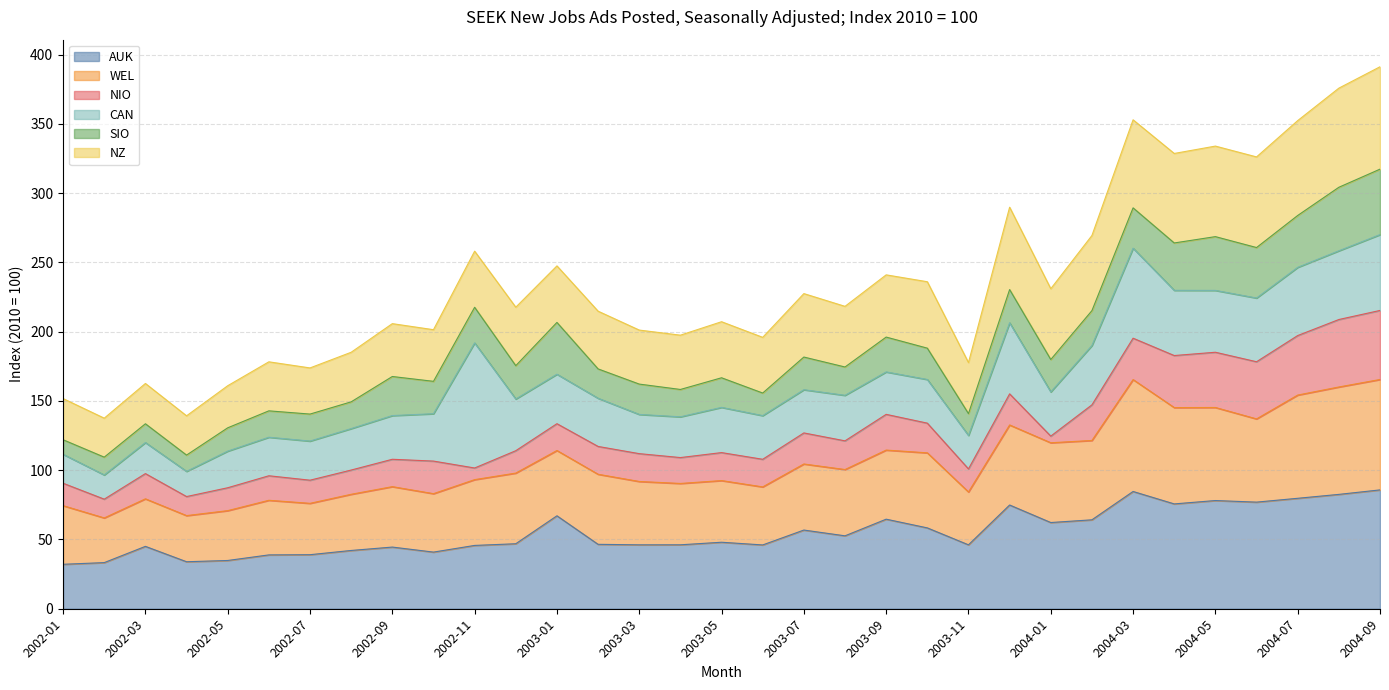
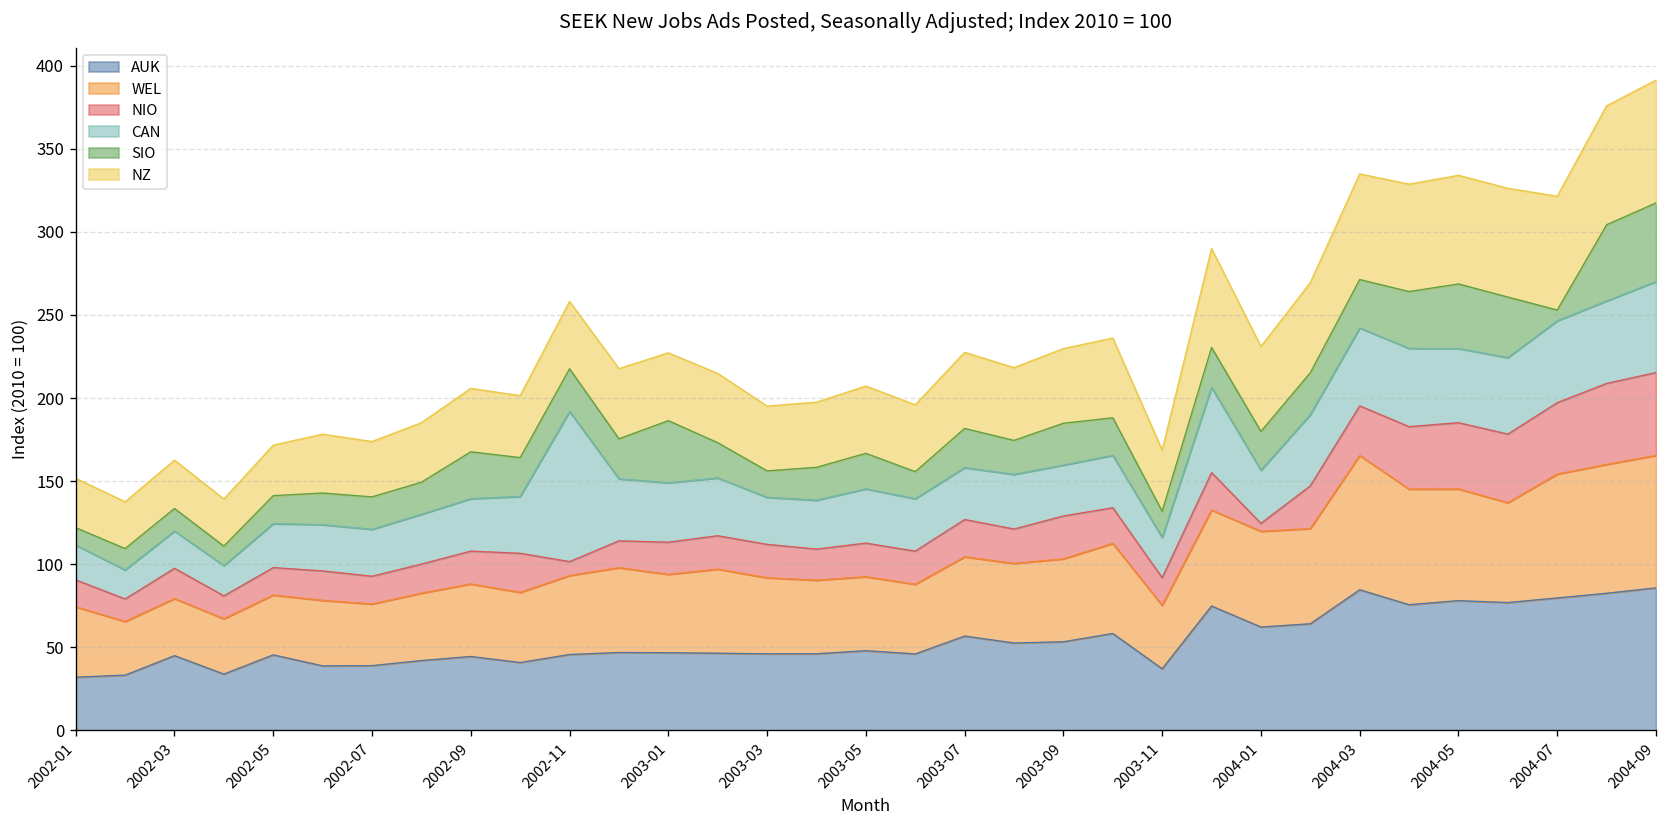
  {
    "AUK": {
      "2002-01": 32,
      "2002-03": 45,
-     "2002-05": 35,
+     "2002-05": 46,
      "2002-07": 39,
      "2002-09": 45,
      "2002-11": 46,
-     "2003-01": 67,
+     "2003-01": 47,
      "2003-03": 46,
      "2003-05": 48,
      "2003-07": 57,
-     "2003-09": 65,
-     "2003-11": 46,
+     "2003-09": 53,
+     "2003-11": 37,
      "2004-01": 62,
      "2004-03": 85,
      "2004-05": 78,
      "2004-07": 80,
      "2004-09": 86
    },
    "NIO": {
      "2002-01": 16,
      "2002-03": 18,
      "2002-05": 17,
      "2002-07": 17,
      "2002-09": 20,
      "2002-11": 8,
      "2003-01": 19,
      "2003-03": 20,
      "2003-05": 20,
      "2003-07": 22,
      "2003-09": 26,
      "2003-11": 17,
      "2004-01": 5,
      "2004-03": 30,
      "2004-05": 40,
      "2004-07": 43,
      "2004-09": 50
    },
    "CAN": {
      "2002-01": 21,
      "2002-03": 22,
      "2002-05": 26,
      "2002-07": 28,
      "2002-09": 32,
      "2002-11": 90,
      "2003-01": 36,
      "2003-03": 28,
      "2003-05": 33,
      "2003-07": 31,
      "2003-09": 31,
      "2003-11": 24,
      "2004-01": 32,
-     "2004-03": 65,
+     "2004-03": 47,
      "2004-05": 45,
      "2004-07": 49,
      "2004-09": 55
    },
    "SIO": {
      "2002-01": 10,
      "2002-03": 14,
      "2002-05": 17,
      "2002-07": 19,
      "2002-09": 28,
      "2002-11": 26,
      "2003-01": 37,
-     "2003-03": 22,
+     "2003-03": 16,
      "2003-05": 21,
      "2003-07": 24,
      "2003-09": 25,
      "2003-11": 16,
      "2004-01": 23,
      "2004-03": 29,
      "2004-05": 39,
-     "2004-07": 37,
+     "2004-07": 6,
      "2004-09": 47
    }
  }
